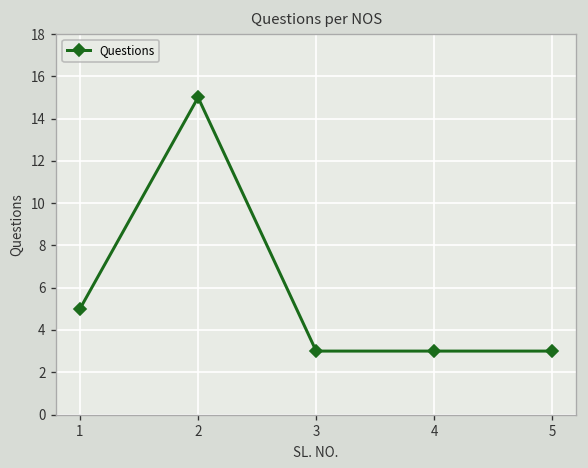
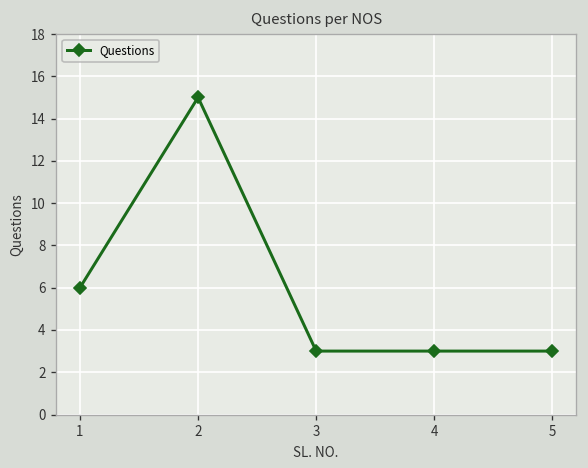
  {
-   "1": 5,
+   "1": 6,
    "2": 15,
    "3": 3,
    "4": 3,
    "5": 3
  }
